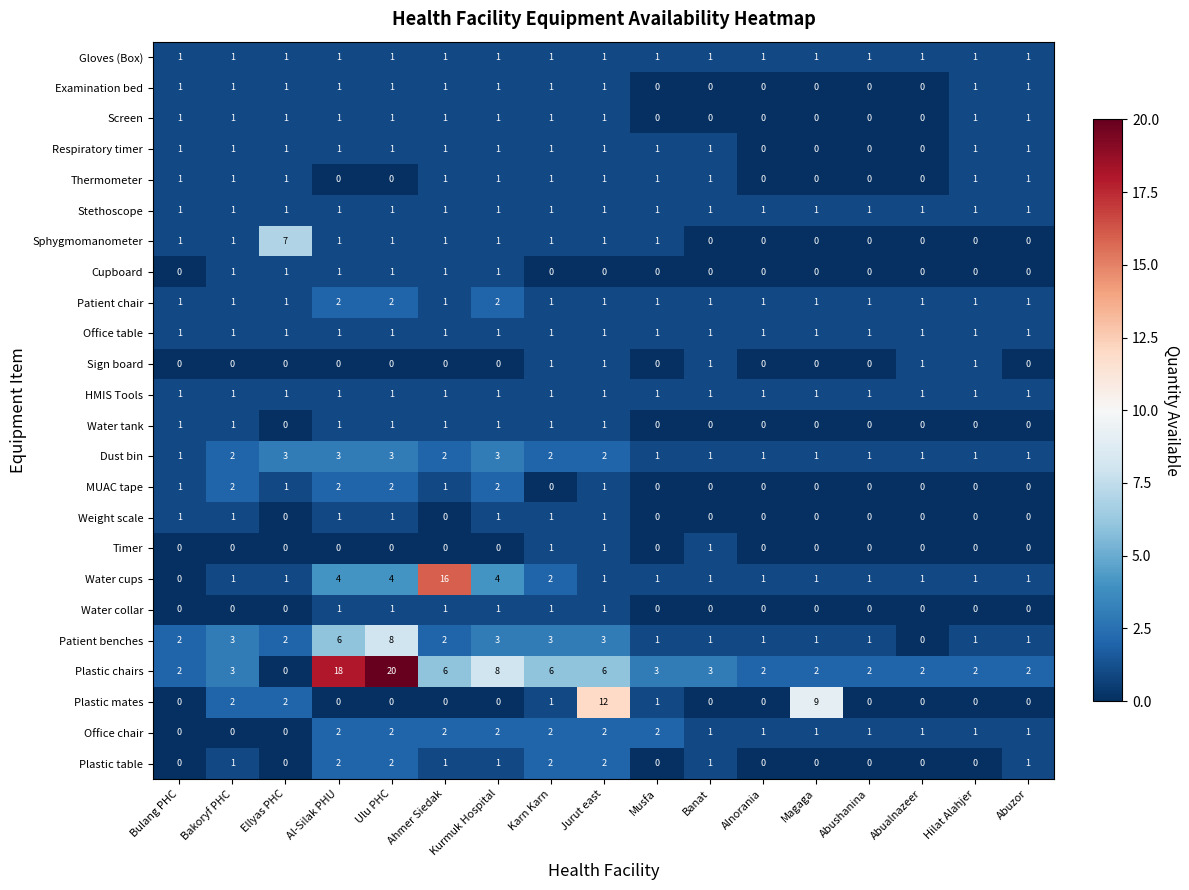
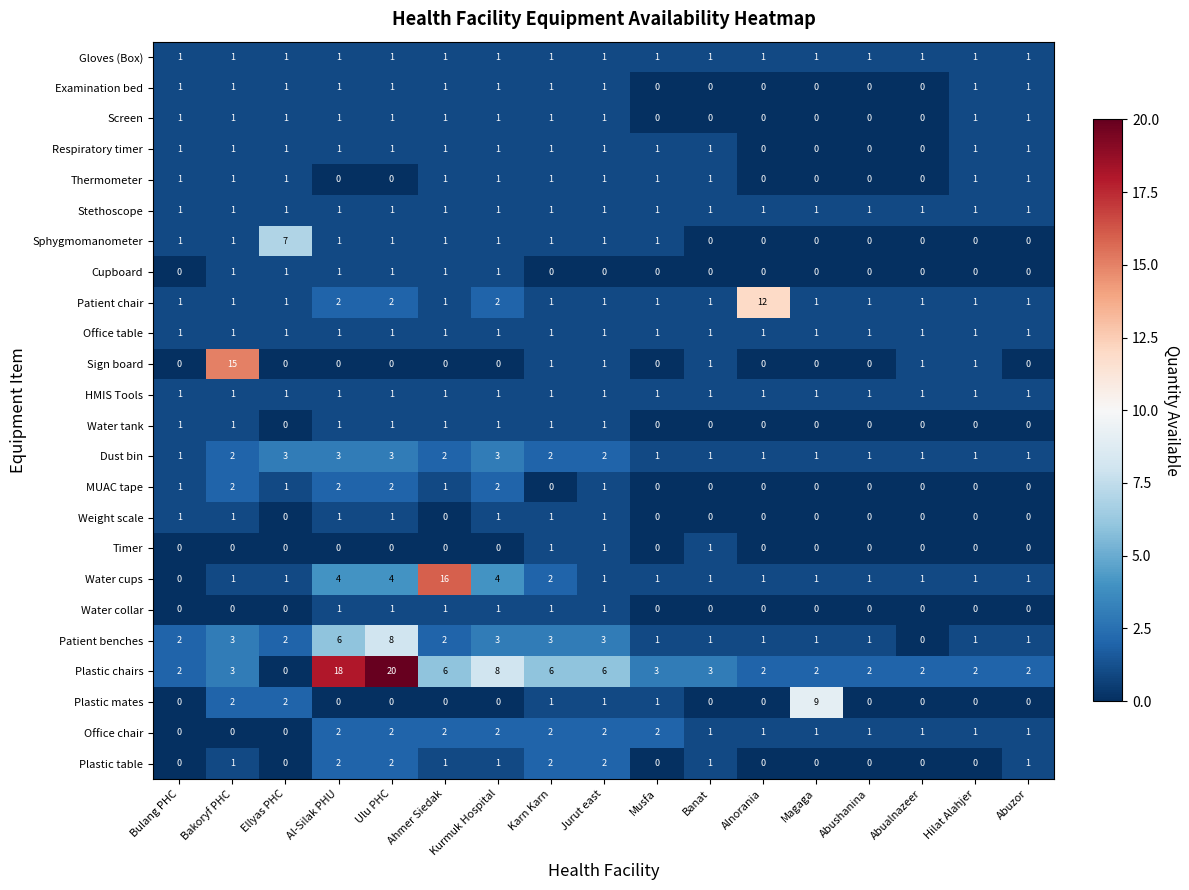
  {
    "Patient chair": {
      "Bulang PHC": 1,
      "Bakoryf PHC": 1,
      "Ellyas PHC": 1,
      "Al-Silak PHU": 2,
      "Ulu PHC": 2,
      "Ahmer Siedak": 1,
      "Kurmuk Hospital": 2,
      "Karn Karn": 1,
      "Jurut east": 1,
      "Musfa": 1,
      "Banat": 1,
-     "Alnorania": 1,
+     "Alnorania": 12,
      "Magaga": 1,
      "Abushanina": 1,
      "Abualnazeer": 1,
      "Hilat Alahjer": 1,
      "Abuzor": 1
    },
    "Sign board": {
      "Bulang PHC": 0,
-     "Bakoryf PHC": 0,
+     "Bakoryf PHC": 15,
      "Ellyas PHC": 0,
      "Al-Silak PHU": 0,
      "Ulu PHC": 0,
      "Ahmer Siedak": 0,
      "Kurmuk Hospital": 0,
      "Karn Karn": 1,
      "Jurut east": 1,
      "Musfa": 0,
      "Banat": 1,
      "Alnorania": 0,
      "Magaga": 0,
      "Abushanina": 0,
      "Abualnazeer": 1,
      "Hilat Alahjer": 1,
      "Abuzor": 0
    },
    "Plastic mates": {
      "Bulang PHC": 0,
      "Bakoryf PHC": 2,
      "Ellyas PHC": 2,
      "Al-Silak PHU": 0,
      "Ulu PHC": 0,
      "Ahmer Siedak": 0,
      "Kurmuk Hospital": 0,
      "Karn Karn": 1,
-     "Jurut east": 12,
+     "Jurut east": 1,
      "Musfa": 1,
      "Banat": 0,
      "Alnorania": 0,
      "Magaga": 9,
      "Abushanina": 0,
      "Abualnazeer": 0,
      "Hilat Alahjer": 0,
      "Abuzor": 0
    }
  }
